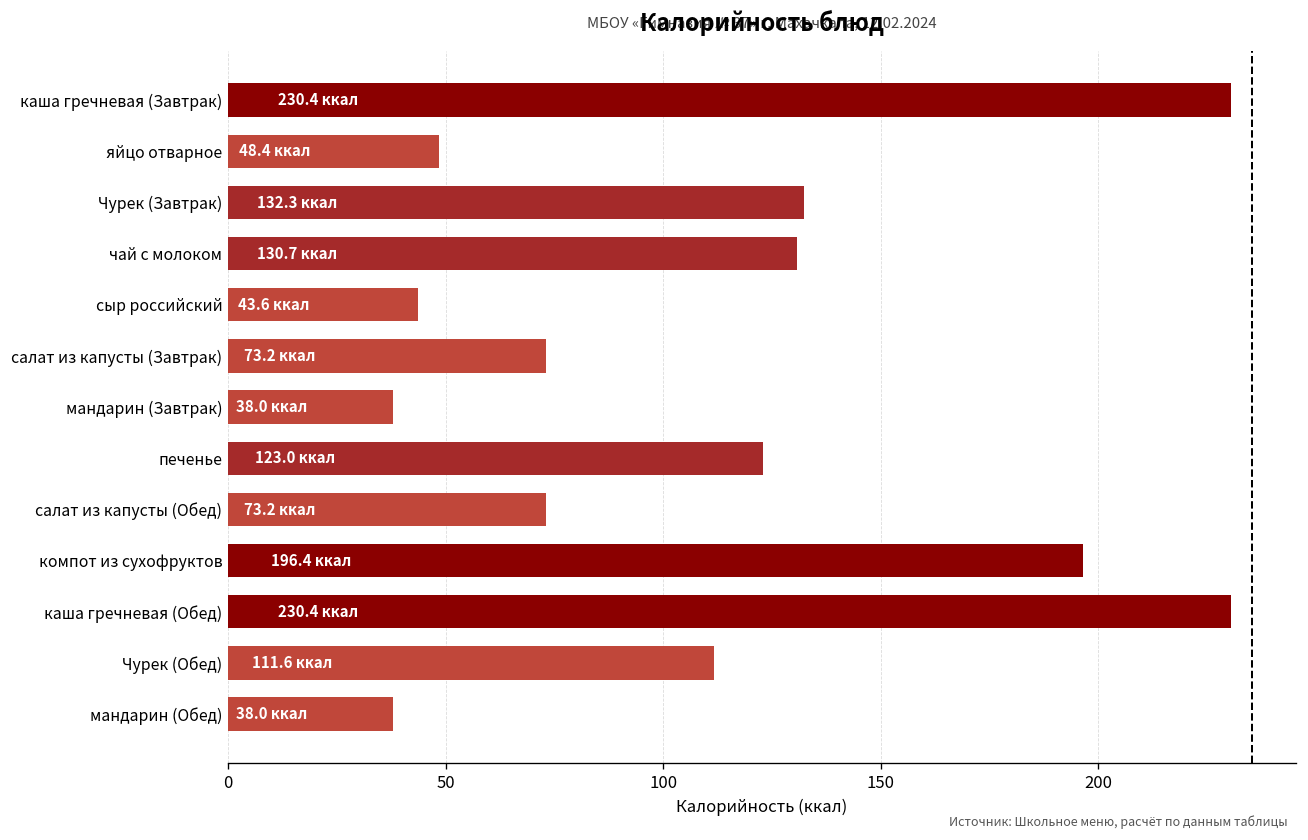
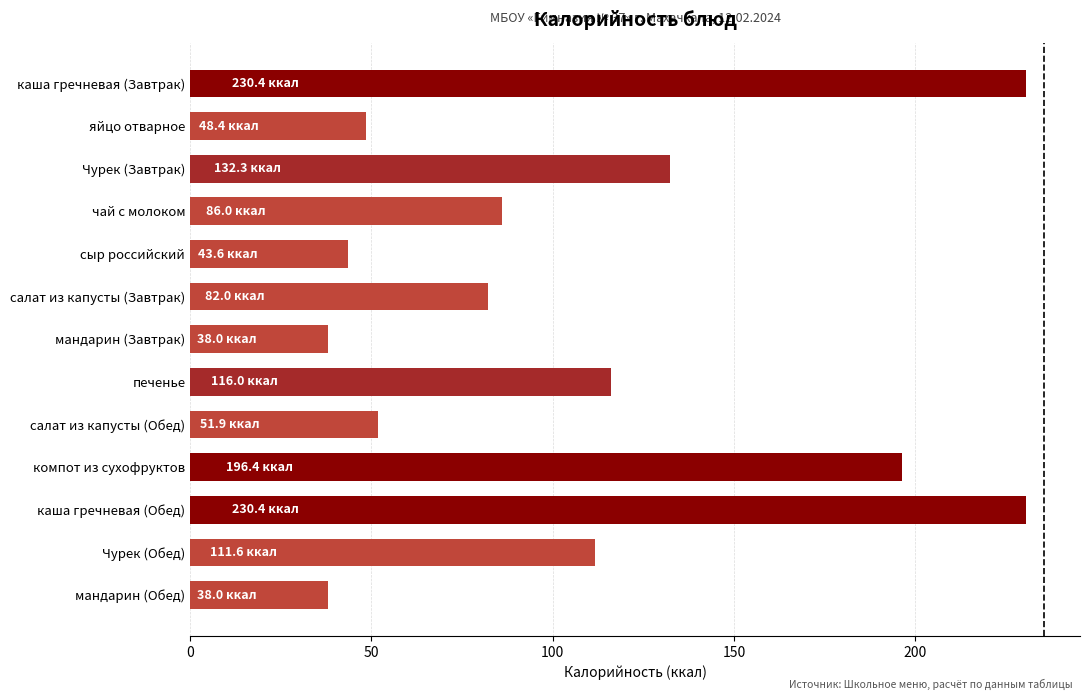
  {
    "каша гречневая (Завтрак)": 230.4,
    "яйцо отварное": 48.4,
    "Чурек (Завтрак)": 132.3,
-   "чай с молоком": 130.7,
+   "чай с молоком": 86.0,
    "сыр российский": 43.6,
-   "салат из капусты (Завтрак)": 73.2,
+   "салат из капусты (Завтрак)": 82.0,
    "мандарин (Завтрак)": 38.0,
-   "печенье": 123.0,
-   "салат из капусты (Обед)": 73.2,
+   "печенье": 116.0,
+   "салат из капусты (Обед)": 51.9,
    "компот из сухофруктов": 196.4,
    "каша гречневая (Обед)": 230.4,
    "Чурек (Обед)": 111.6,
    "мандарин (Обед)": 38.0
  }
